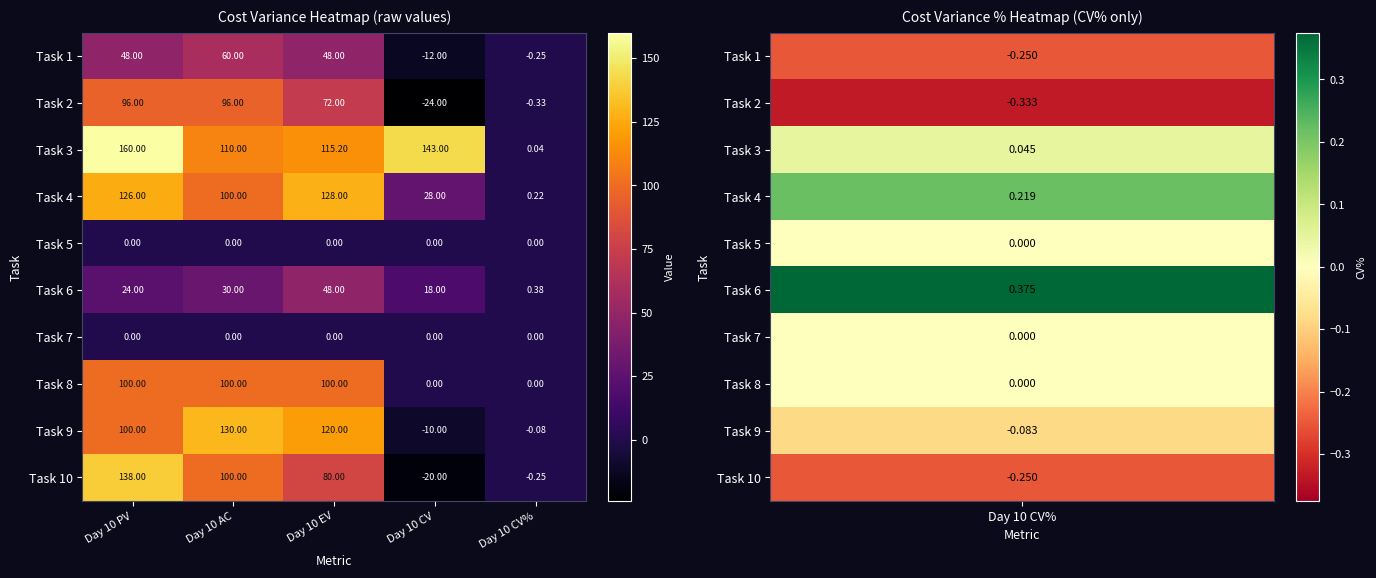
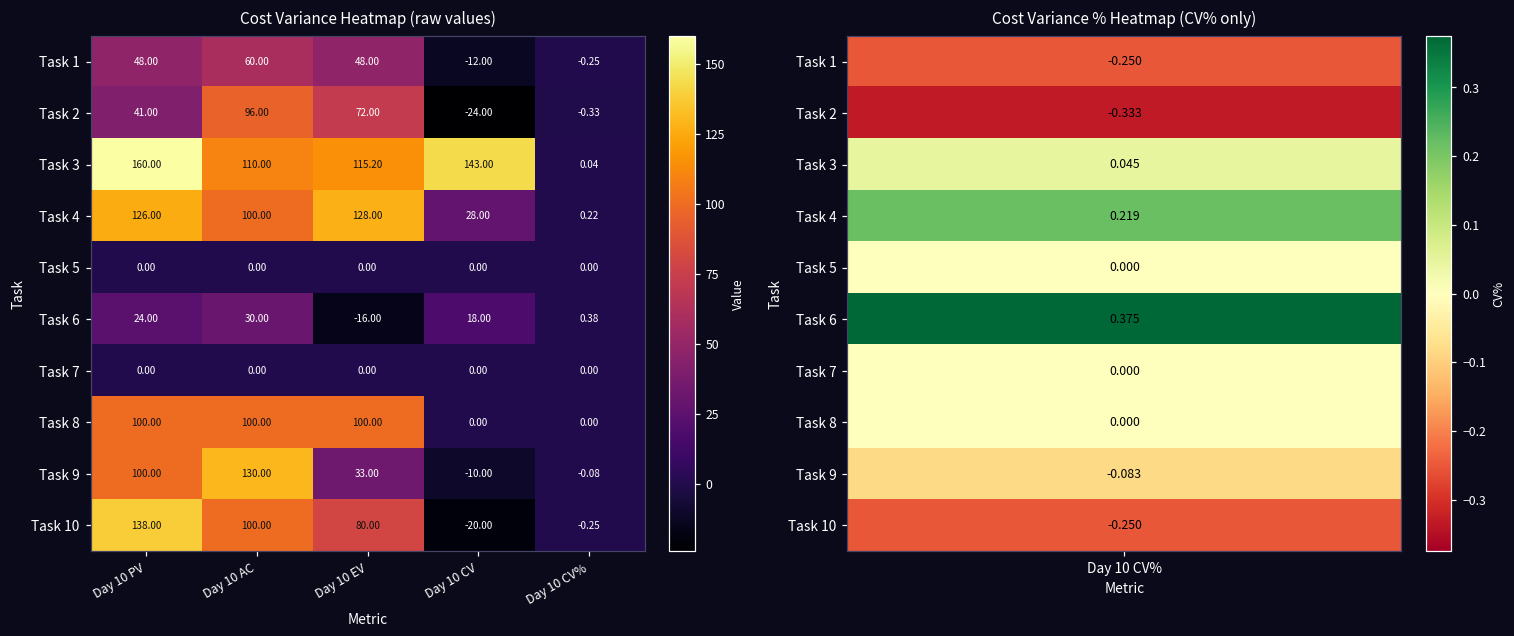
  {
    "Cost Variance Heatmap (raw values)": {
      "Task 1": {
        "Day 10 PV": 48.00,
        "Day 10 AC": 60.00,
        "Day 10 EV": 48.00,
        "Day 10 CV": -12.00,
        "Day 10 CV%": -0.25
      },
      "Task 2": {
-       "Day 10 PV": 96.00,
+       "Day 10 PV": 41.00,
        "Day 10 AC": 96.00,
        "Day 10 EV": 72.00,
        "Day 10 CV": -24.00,
        "Day 10 CV%": -0.33
      },
      "Task 3": {
        "Day 10 PV": 160.00,
        "Day 10 AC": 110.00,
        "Day 10 EV": 115.20,
        "Day 10 CV": 143.00,
        "Day 10 CV%": 0.04
      },
      "Task 4": {
        "Day 10 PV": 126.00,
        "Day 10 AC": 100.00,
        "Day 10 EV": 128.00,
        "Day 10 CV": 28.00,
        "Day 10 CV%": 0.22
      },
      "Task 5": {
        "Day 10 PV": 0.00,
        "Day 10 AC": 0.00,
        "Day 10 EV": 0.00,
        "Day 10 CV": 0.00,
        "Day 10 CV%": 0.00
      },
      "Task 6": {
        "Day 10 PV": 24.00,
        "Day 10 AC": 30.00,
-       "Day 10 EV": 48.00,
+       "Day 10 EV": -16.00,
        "Day 10 CV": 18.00,
        "Day 10 CV%": 0.38
      },
      "Task 7": {
        "Day 10 PV": 0.00,
        "Day 10 AC": 0.00,
        "Day 10 EV": 0.00,
        "Day 10 CV": 0.00,
        "Day 10 CV%": 0.00
      },
      "Task 8": {
        "Day 10 PV": 100.00,
        "Day 10 AC": 100.00,
        "Day 10 EV": 100.00,
        "Day 10 CV": 0.00,
        "Day 10 CV%": 0.00
      },
      "Task 9": {
        "Day 10 PV": 100.00,
        "Day 10 AC": 130.00,
-       "Day 10 EV": 120.00,
+       "Day 10 EV": 33.00,
        "Day 10 CV": -10.00,
        "Day 10 CV%": -0.08
      },
      "Task 10": {
        "Day 10 PV": 138.00,
        "Day 10 AC": 100.00,
        "Day 10 EV": 80.00,
        "Day 10 CV": -20.00,
        "Day 10 CV%": -0.25
      }
    },
    "Cost Variance % Heatmap (CV% only)": {
      "Task 1": {
        "Day 10 CV%": -0.250
      },
      "Task 2": {
        "Day 10 CV%": -0.333
      },
      "Task 3": {
        "Day 10 CV%": 0.045
      },
      "Task 4": {
        "Day 10 CV%": 0.219
      },
      "Task 5": {
        "Day 10 CV%": 0.000
      },
      "Task 6": {
        "Day 10 CV%": 0.375
      },
      "Task 7": {
        "Day 10 CV%": 0.000
      },
      "Task 8": {
        "Day 10 CV%": 0.000
      },
      "Task 9": {
        "Day 10 CV%": -0.083
      },
      "Task 10": {
        "Day 10 CV%": -0.250
      }
    }
  }
